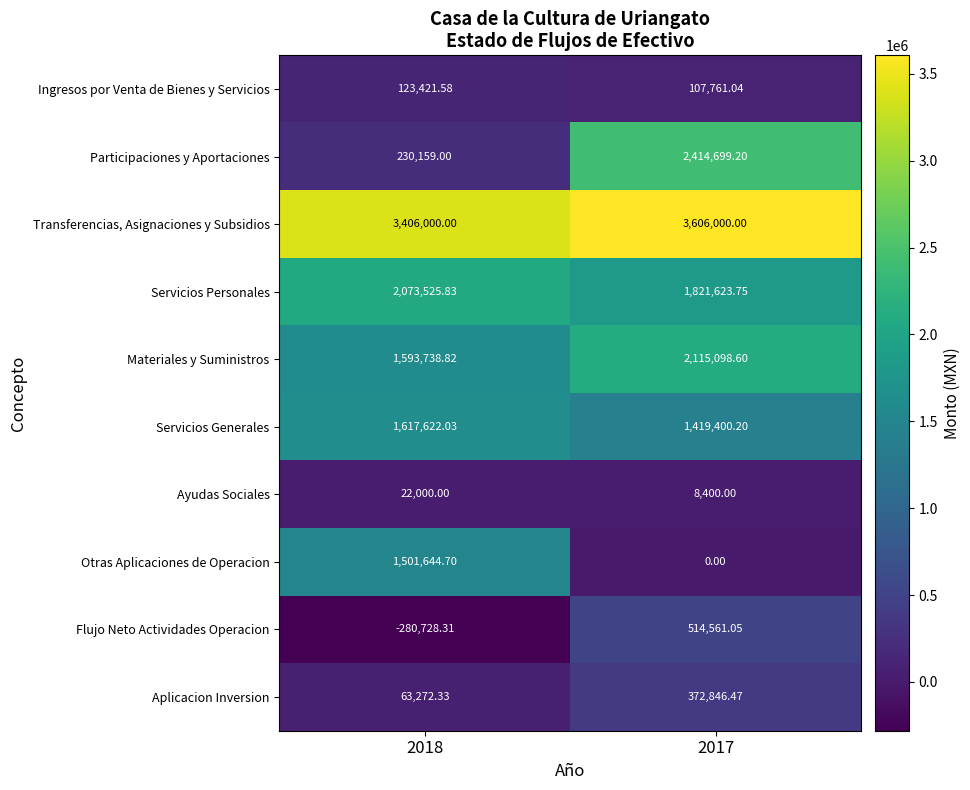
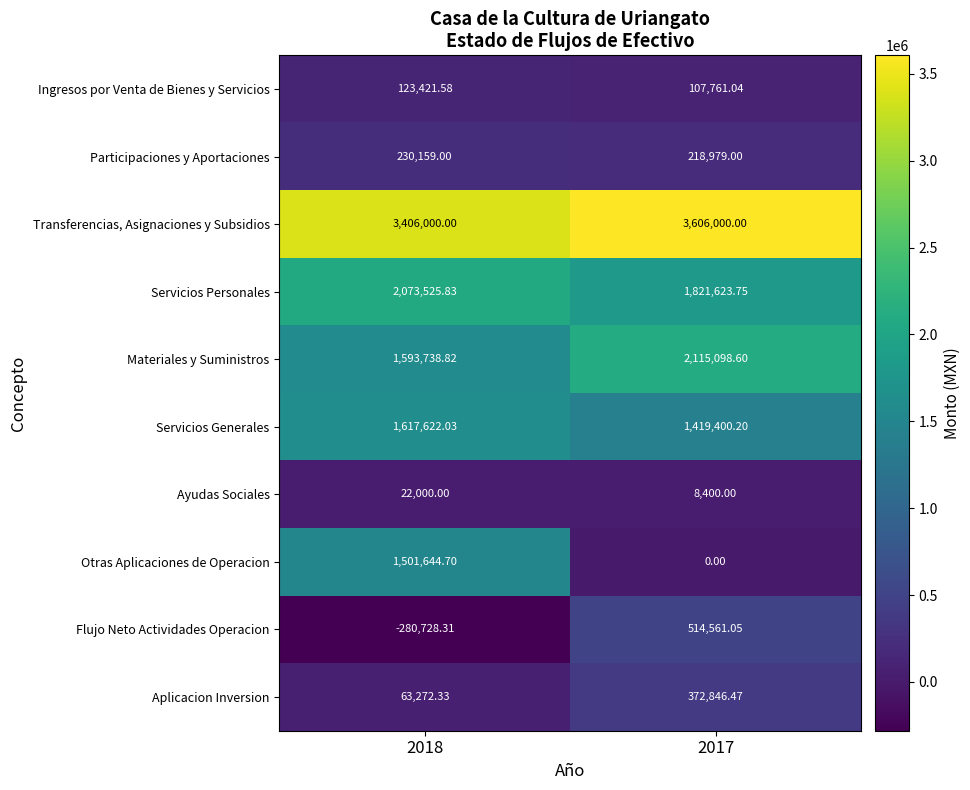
  {
    "Ingresos por Venta de Bienes y Servicios": {
      "2018": "123,421.58",
      "2017": "107,761.04"
    },
    "Participaciones y Aportaciones": {
      "2018": "230,159.00",
-     "2017": "2,414,699.20"
+     "2017": "218,979.00"
    },
    "Transferencias, Asignaciones y Subsidios": {
      "2018": "3,406,000.00",
      "2017": "3,606,000.00"
    },
    "Servicios Personales": {
      "2018": "2,073,525.83",
      "2017": "1,821,623.75"
    },
    "Materiales y Suministros": {
      "2018": "1,593,738.82",
      "2017": "2,115,098.60"
    },
    "Servicios Generales": {
      "2018": "1,617,622.03",
      "2017": "1,419,400.20"
    },
    "Ayudas Sociales": {
      "2018": "22,000.00",
      "2017": "8,400.00"
    },
    "Otras Aplicaciones de Operacion": {
      "2018": "1,501,644.70",
      "2017": "0.00"
    },
    "Flujo Neto Actividades Operacion": {
      "2018": "-280,728.31",
      "2017": "514,561.05"
    },
    "Aplicacion Inversion": {
      "2018": "63,272.33",
      "2017": "372,846.47"
    }
  }
